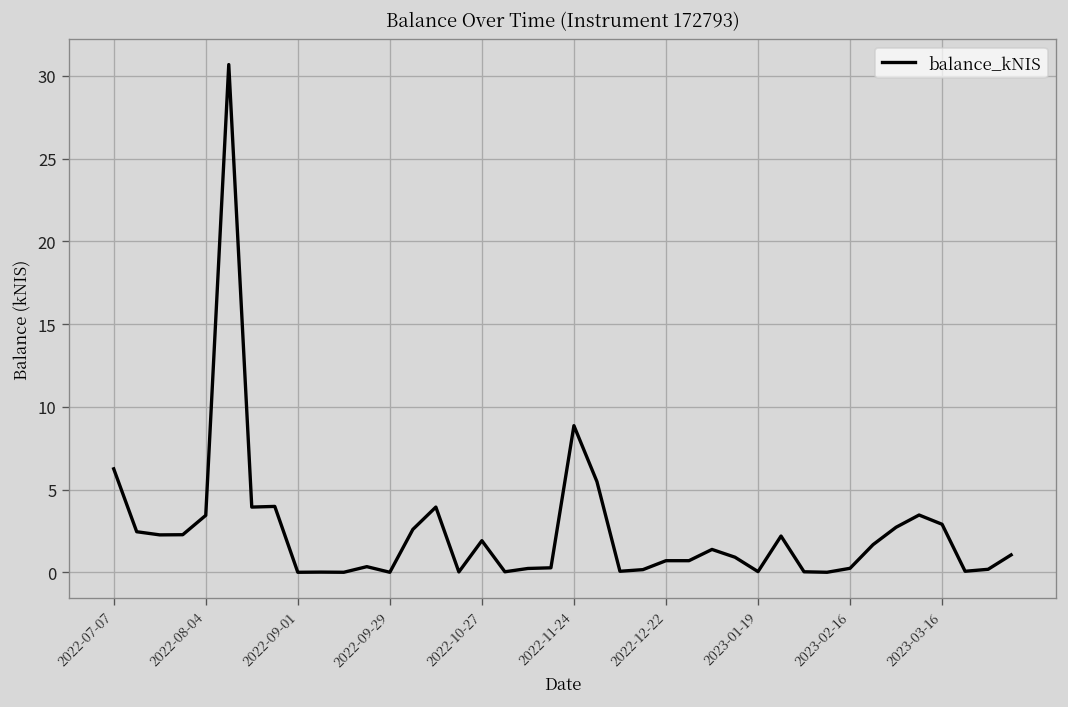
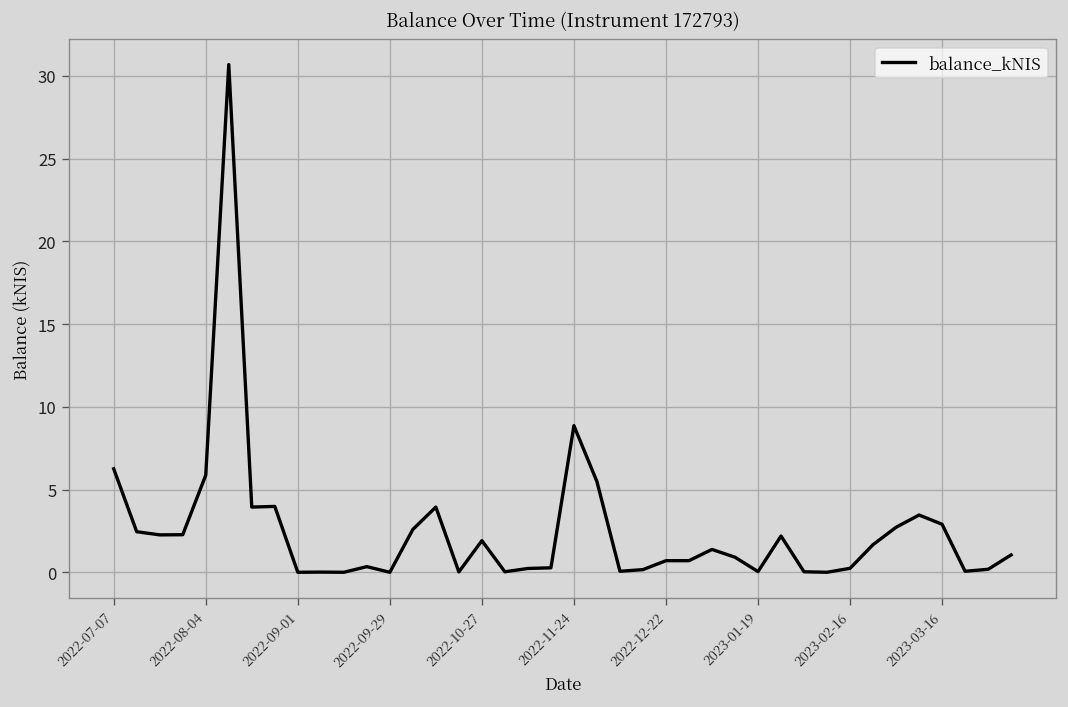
  {
    "2022-07-07": 6.3,
-   "2022-08-04": 3.4,
+   "2022-08-04": 5.9,
    "2022-09-01": 0.0,
    "2022-09-29": 0.0,
    "2022-10-27": 1.9,
    "2022-11-24": 8.9,
    "2022-12-22": 0.7,
    "2023-01-19": 0.0,
    "2023-02-16": 0.2,
    "2023-03-16": 2.9
  }
